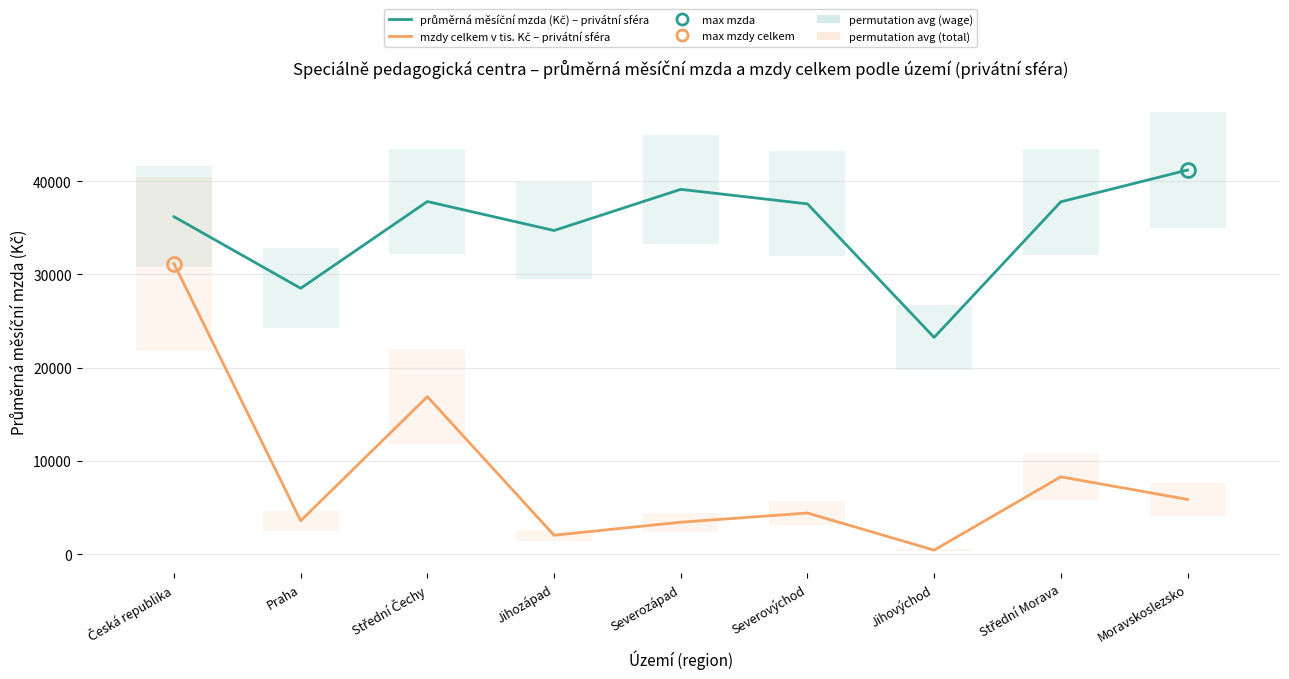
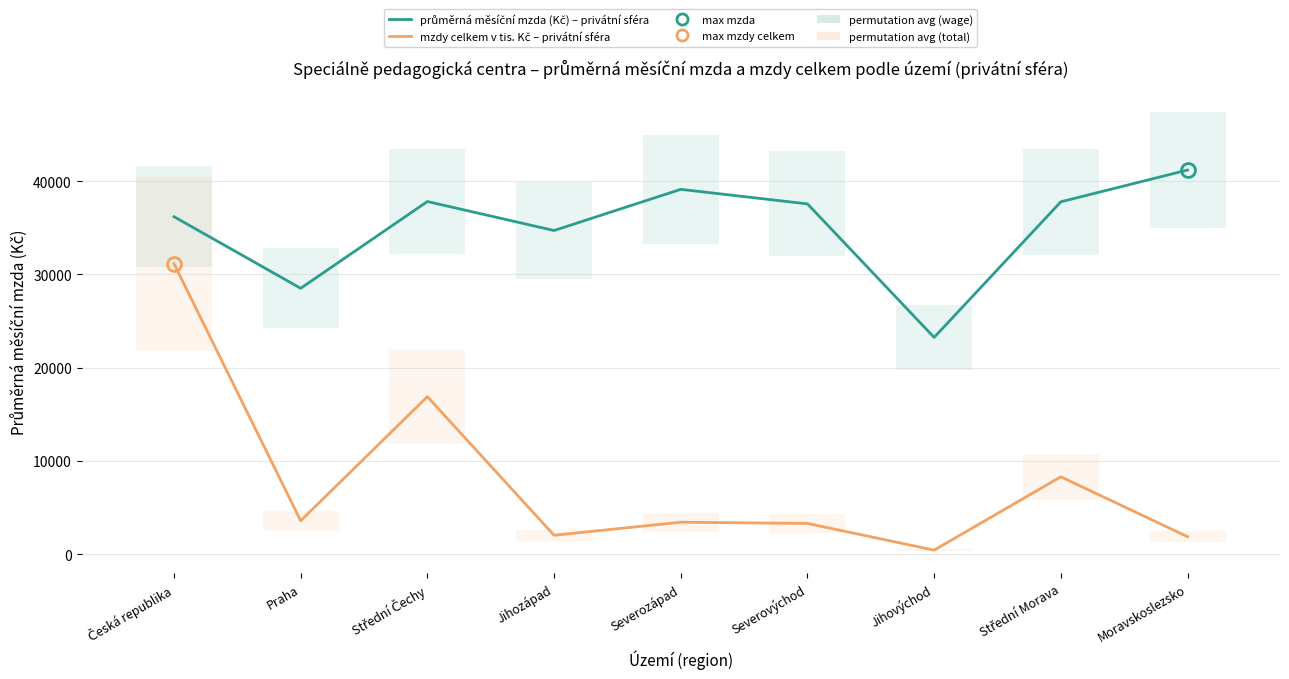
  {
    "mzdy celkem v tis. Kč – privátní sféra": {
      "Praha": 4000,
      "Střední Čechy": 17000,
      "Jihozápad": 2000,
      "Severozápad": 3000,
-     "Severovýchod": 4000,
+     "Severovýchod": 3000,
      "Jihovýchod": 0,
      "Střední Morava": 8000,
-     "Moravskoslezsko": 6000
+     "Moravskoslezsko": 2000
    }
  }
